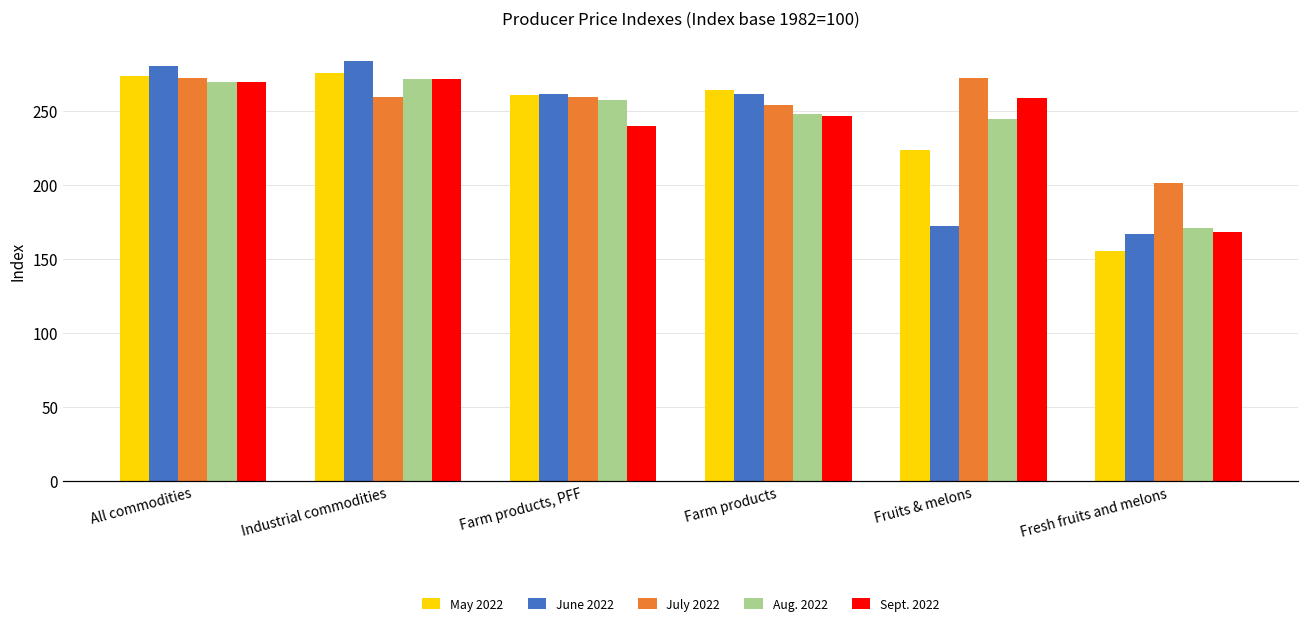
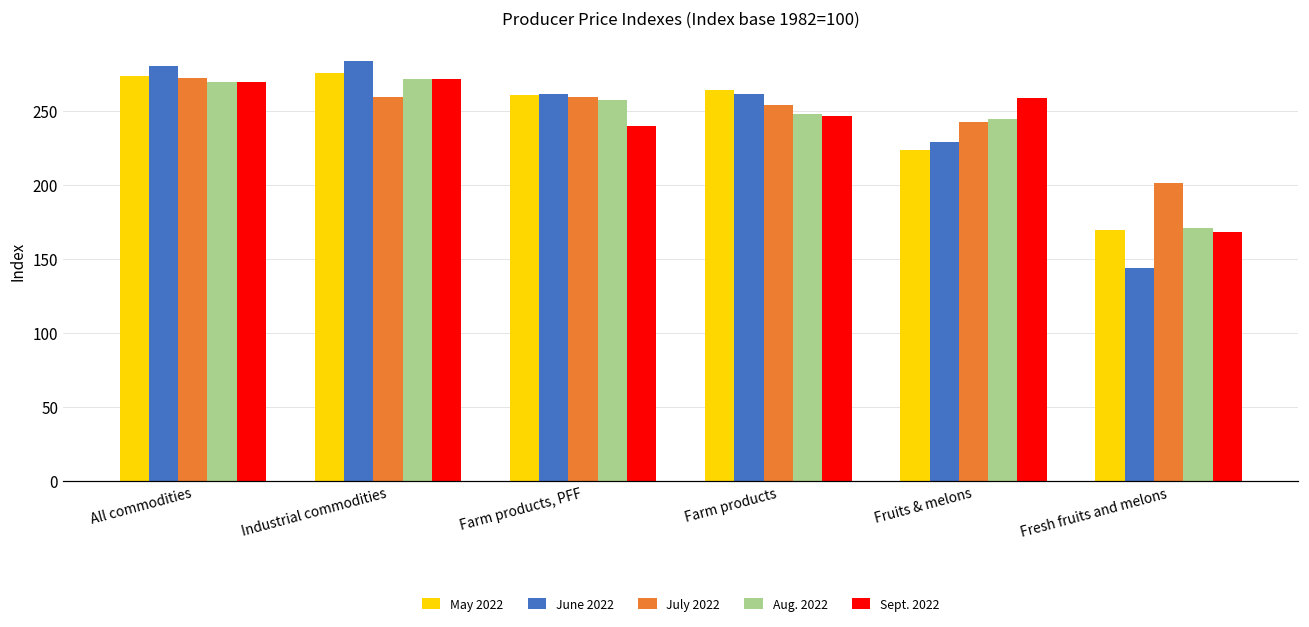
  {
    "May 2022": {
      "All commodities": 273,
      "Industrial commodities": 275,
      "Farm products, PFF": 261,
      "Farm products": 264,
      "Fruits & melons": 224,
-     "Fresh fruits and melons": 155
+     "Fresh fruits and melons": 170
    },
    "June 2022": {
      "All commodities": 280,
      "Industrial commodities": 283,
      "Farm products, PFF": 261,
      "Farm products": 261,
-     "Fruits & melons": 172,
-     "Fresh fruits and melons": 167
+     "Fruits & melons": 229,
+     "Fresh fruits and melons": 144
    },
    "July 2022": {
      "All commodities": 272,
      "Industrial commodities": 259,
      "Farm products, PFF": 259,
      "Farm products": 254,
-     "Fruits & melons": 272,
+     "Fruits & melons": 242,
      "Fresh fruits and melons": 201
    },
    "Aug. 2022": {
      "All commodities": 270,
      "Industrial commodities": 271,
      "Farm products, PFF": 257,
      "Farm products": 248,
      "Fruits & melons": 244,
      "Fresh fruits and melons": 171
    },
    "Sept. 2022": {
      "All commodities": 269,
      "Industrial commodities": 271,
      "Farm products, PFF": 239,
      "Farm products": 246,
      "Fruits & melons": 259,
      "Fresh fruits and melons": 168
    }
  }
